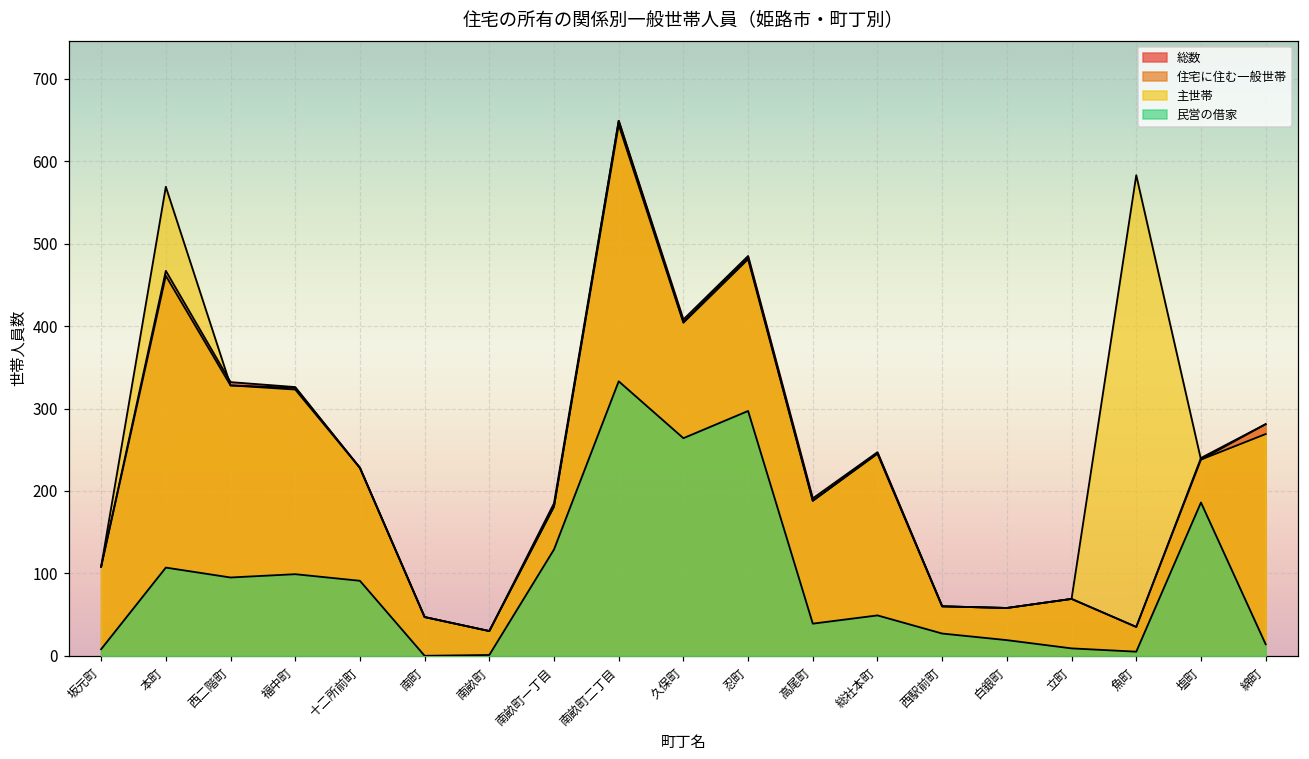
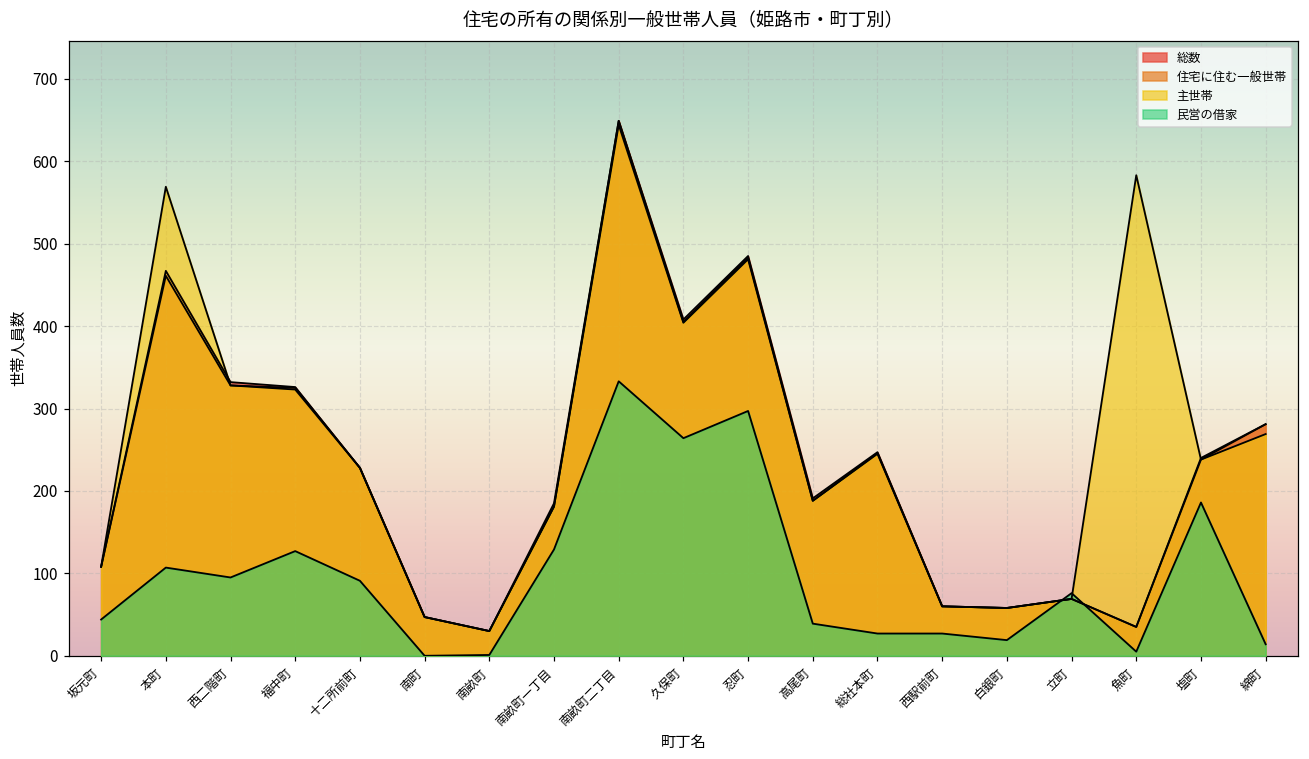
  {
    "主世帯": {
      "本町": 570,
      "南畝町二丁目": 640,
      "魚町": 580,
      "綿町": 270
    },
    "民営の借家": {
-     "坂元町": 10,
+     "坂元町": 40,
      "本町": 110,
      "西二階町": 100,
-     "福中町": 100,
+     "福中町": 130,
      "十二所前町": 90,
      "南町": 0,
      "南畝町": 0,
      "南畝町一丁目": 130,
      "南畝町二丁目": 330,
      "久保町": 260,
      "忍町": 300,
      "高尾町": 40,
-     "総社本町": 50,
+     "総社本町": 30,
      "西駅前町": 30,
      "白銀町": 20,
-     "立町": 10,
+     "立町": 80,
      "魚町": 10,
      "塩町": 190,
      "綿町": 10
    }
  }
